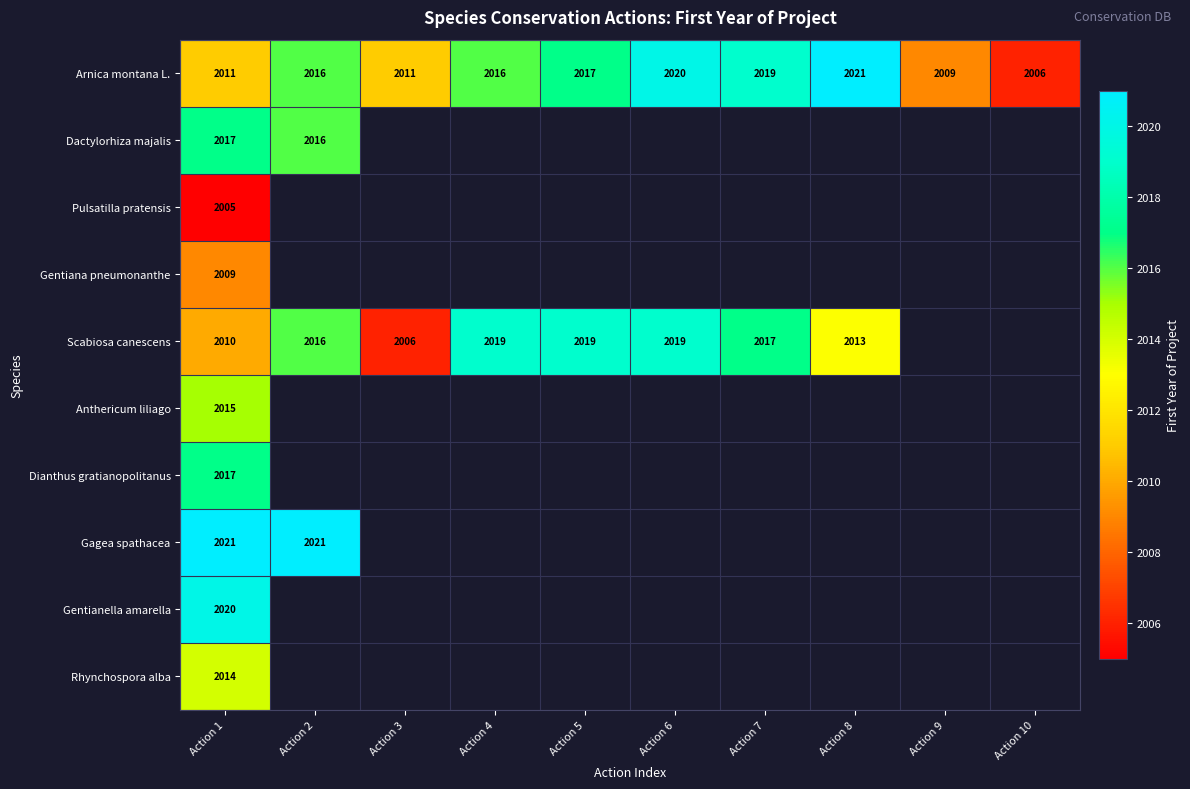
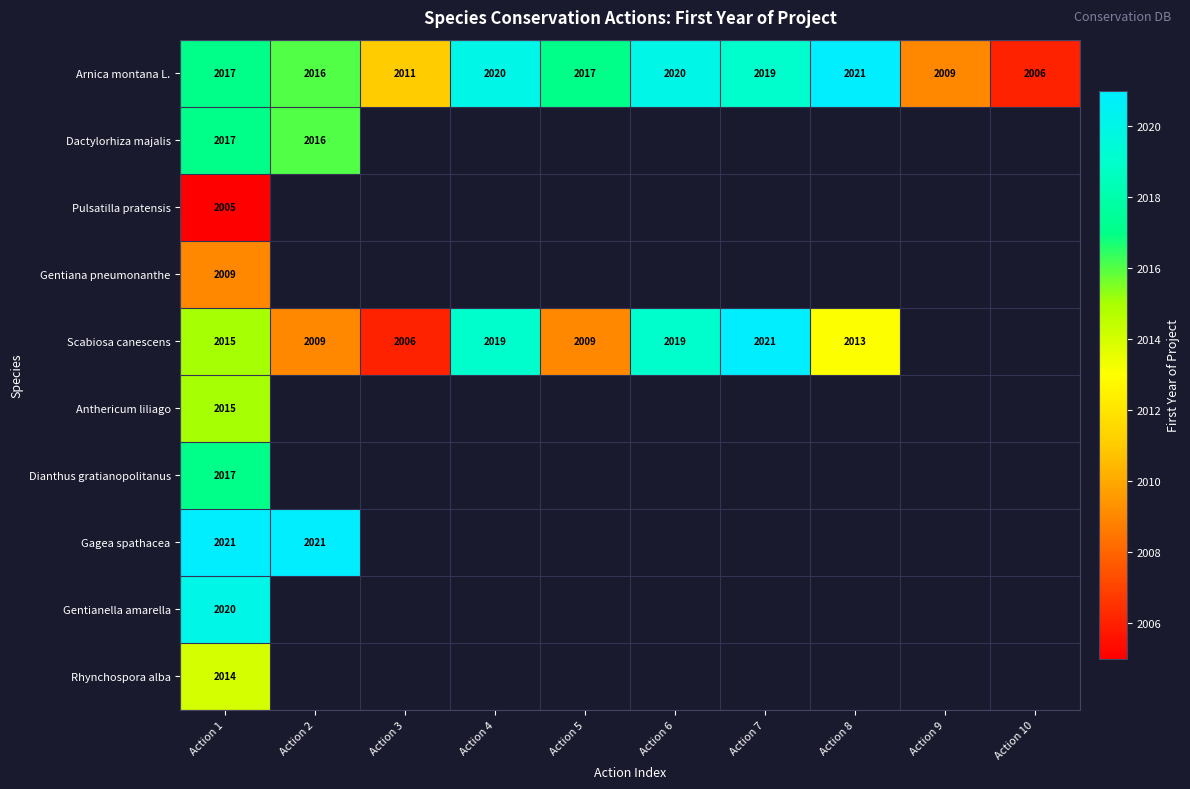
  {
    "Arnica montana L.": {
-     "Action 1": 2011,
+     "Action 1": 2017,
      "Action 2": 2016,
      "Action 3": 2011,
-     "Action 4": 2016,
+     "Action 4": 2020,
      "Action 5": 2017,
      "Action 6": 2020,
      "Action 7": 2019,
      "Action 8": 2021,
      "Action 9": 2009,
      "Action 10": 2006
    },
    "Dactylorhiza majalis": {
      "Action 1": 2017,
      "Action 2": 2016
    },
    "Pulsatilla pratensis": {
      "Action 1": 2005
    },
    "Gentiana pneumonanthe": {
      "Action 1": 2009
    },
    "Scabiosa canescens": {
-     "Action 1": 2010,
-     "Action 2": 2016,
+     "Action 1": 2015,
+     "Action 2": 2009,
      "Action 3": 2006,
      "Action 4": 2019,
-     "Action 5": 2019,
+     "Action 5": 2009,
      "Action 6": 2019,
-     "Action 7": 2017,
+     "Action 7": 2021,
      "Action 8": 2013
    },
    "Anthericum liliago": {
      "Action 1": 2015
    },
    "Dianthus gratianopolitanus": {
      "Action 1": 2017
    },
    "Gagea spathacea": {
      "Action 1": 2021,
      "Action 2": 2021
    },
    "Gentianella amarella": {
      "Action 1": 2020
    },
    "Rhynchospora alba": {
      "Action 1": 2014
    }
  }
